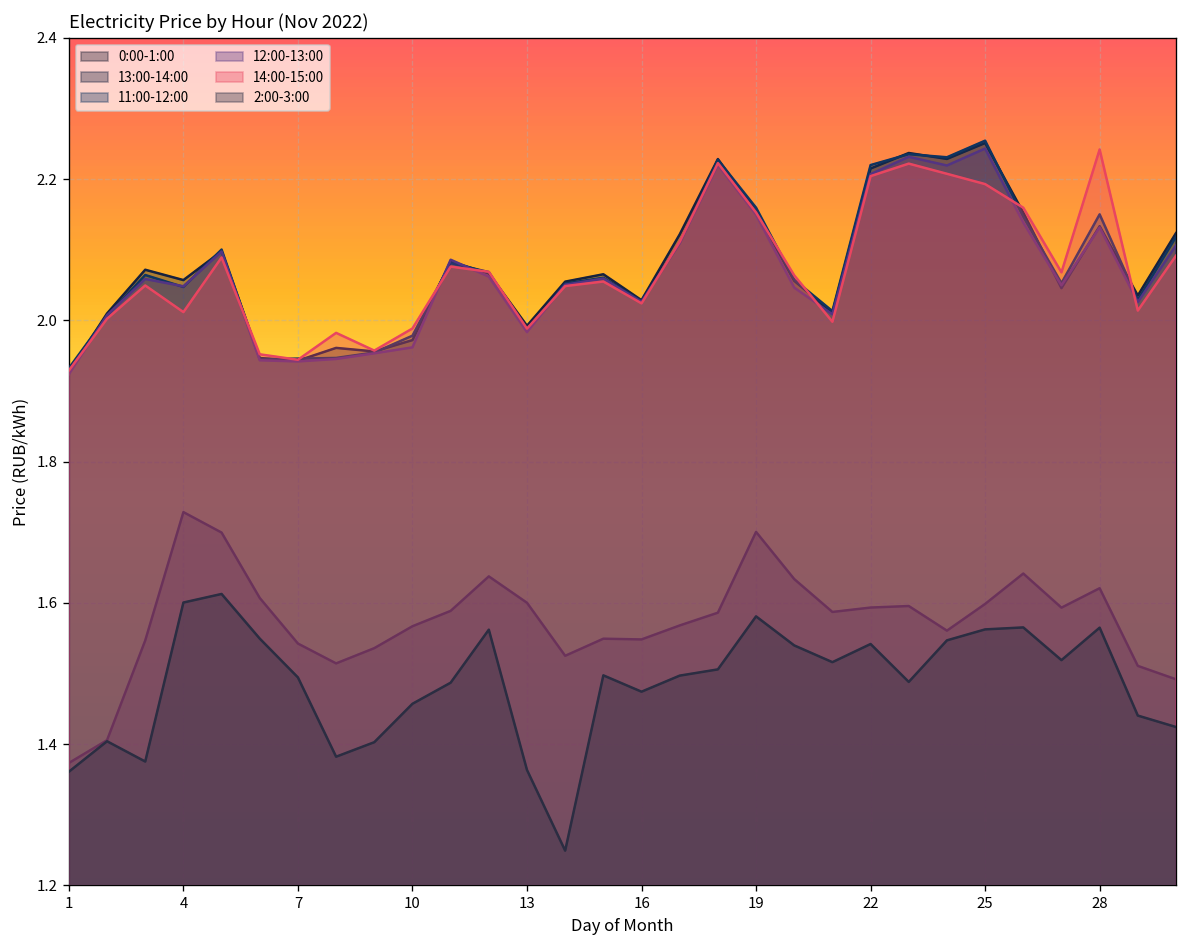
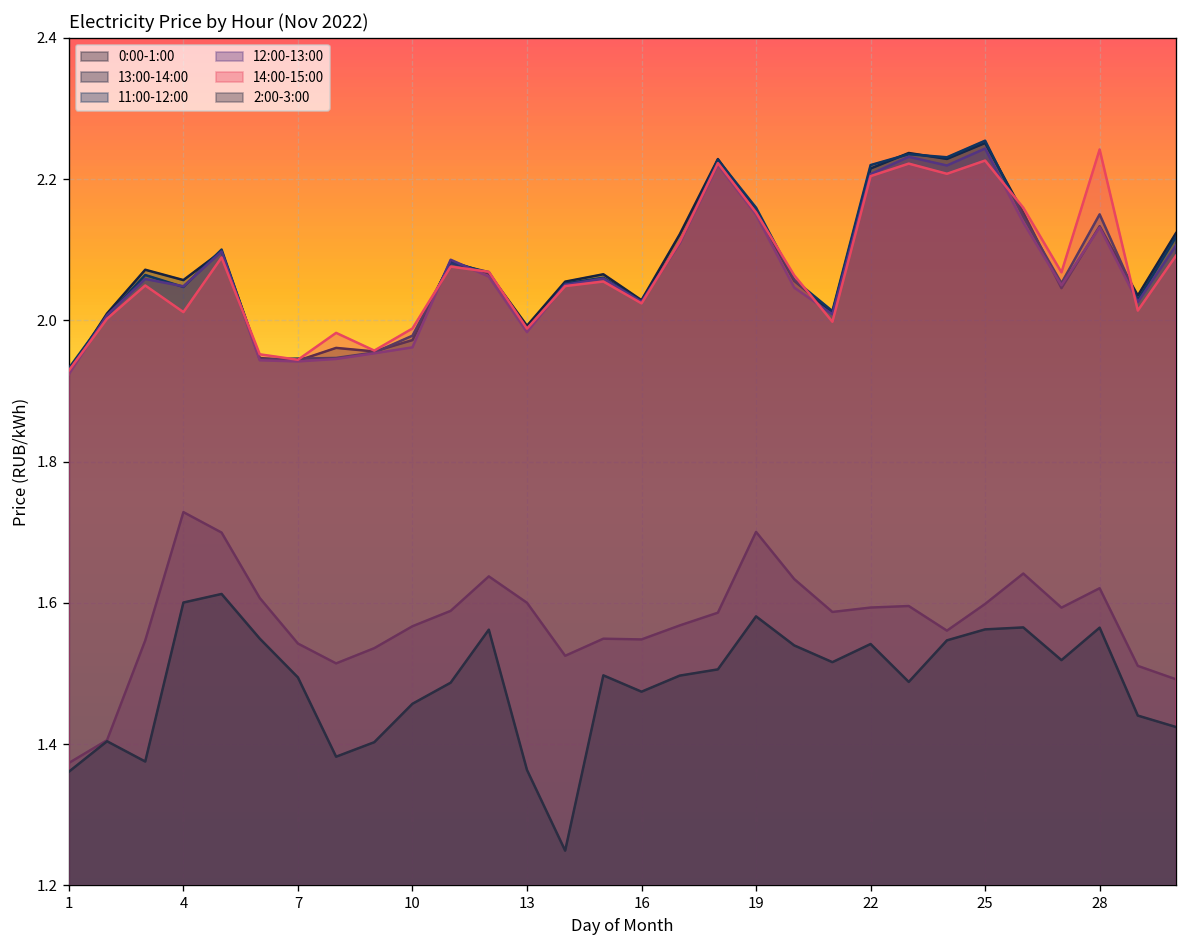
  {
    "14:00-15:00": {
      "4": 2.01,
      "10": 1.99,
-     "25": 2.19,
+     "25": 2.23,
      "28": 2.24
    }
  }
